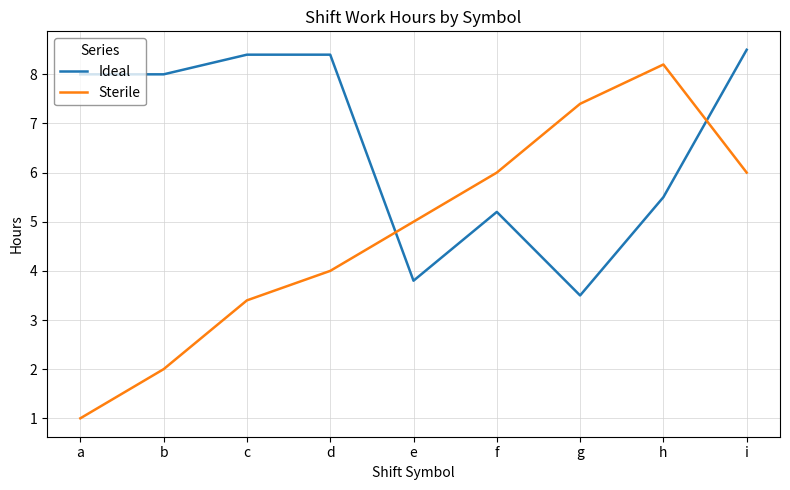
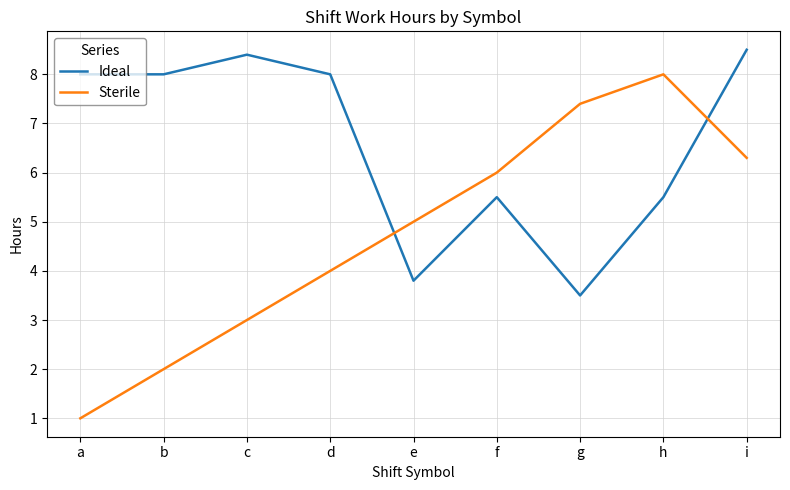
  {
    "Ideal": {
      "b": 8.0,
      "c": 8.4,
-     "d": 8.4,
+     "d": 8.0,
      "e": 3.8,
-     "f": 5.2,
+     "f": 5.5,
      "g": 3.5,
      "h": 5.5,
      "i": 8.5
    },
    "Sterile": {
      "a": 1.0,
      "b": 2.0,
-     "c": 3.4,
+     "c": 3.0,
      "d": 4.0,
      "e": 5.0,
      "f": 6.0,
      "g": 7.4,
-     "h": 8.2,
-     "i": 6.0
+     "h": 8.0,
+     "i": 6.3
    }
  }
